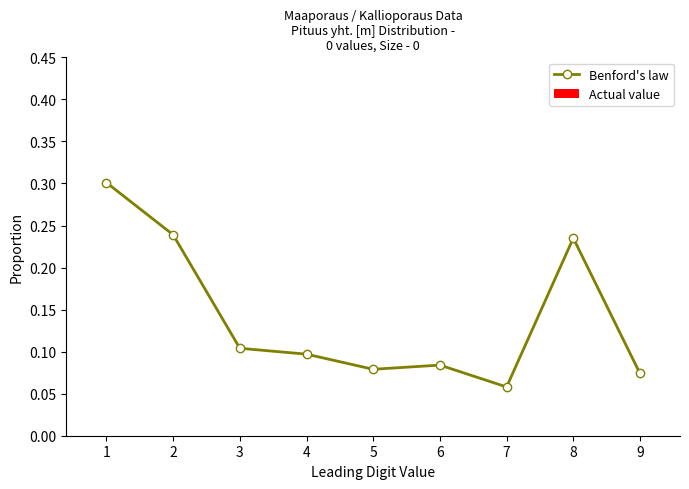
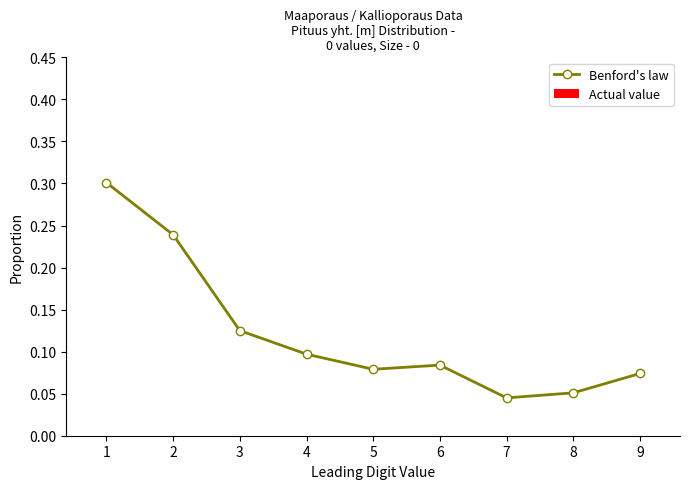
  {
    "Benford's law": {
      "1": 0.30,
      "2": 0.24,
-     "3": 0.10,
+     "3": 0.13,
      "4": 0.10,
      "5": 0.08,
      "6": 0.08,
-     "7": 0.06,
-     "8": 0.24,
+     "7": 0.05,
+     "8": 0.05,
      "9": 0.07
    },
    "Actual value": {
      "1": 0.00,
      "2": 0.00,
      "3": 0.00,
      "4": 0.00,
      "5": 0.00,
      "6": 0.00,
      "7": 0.00,
      "8": 0.00,
      "9": 0.00
    }
  }
